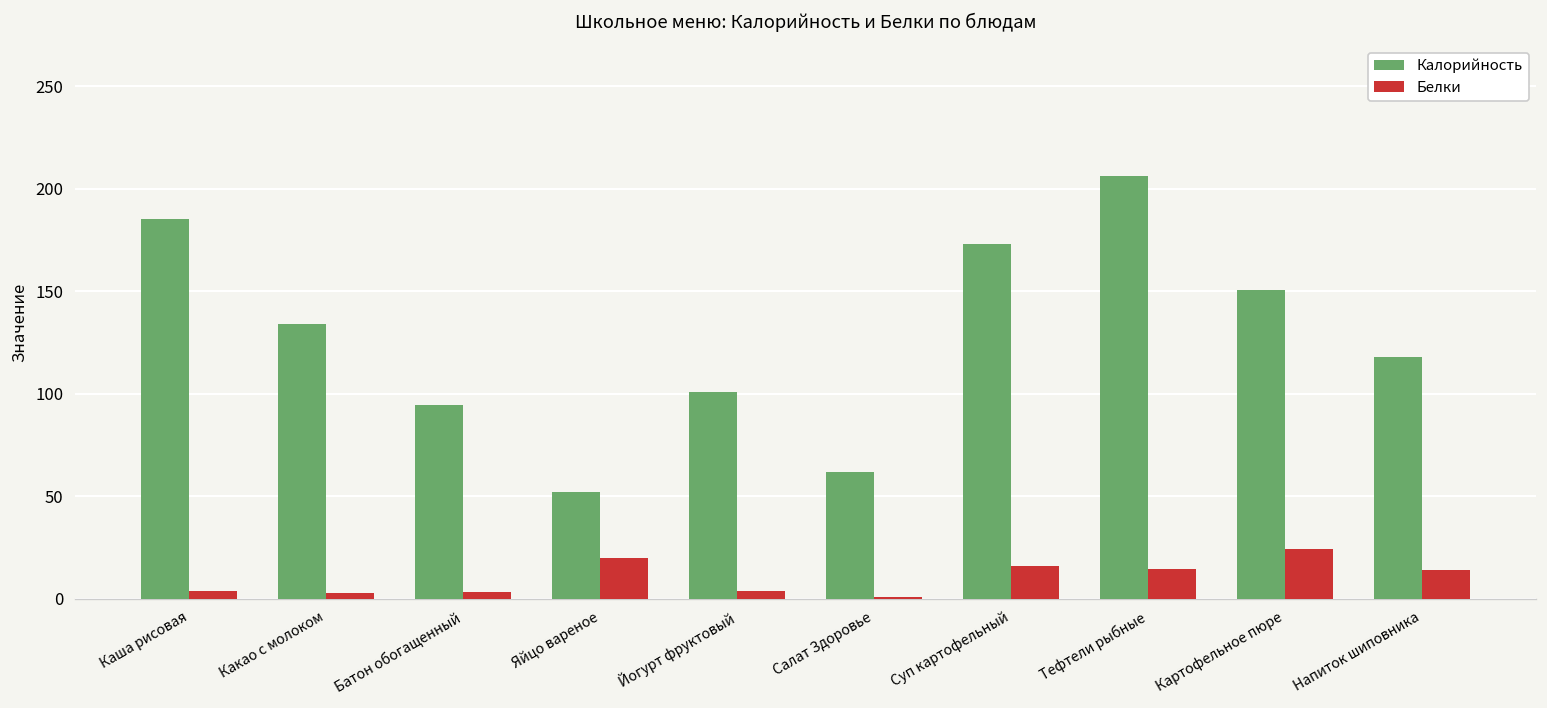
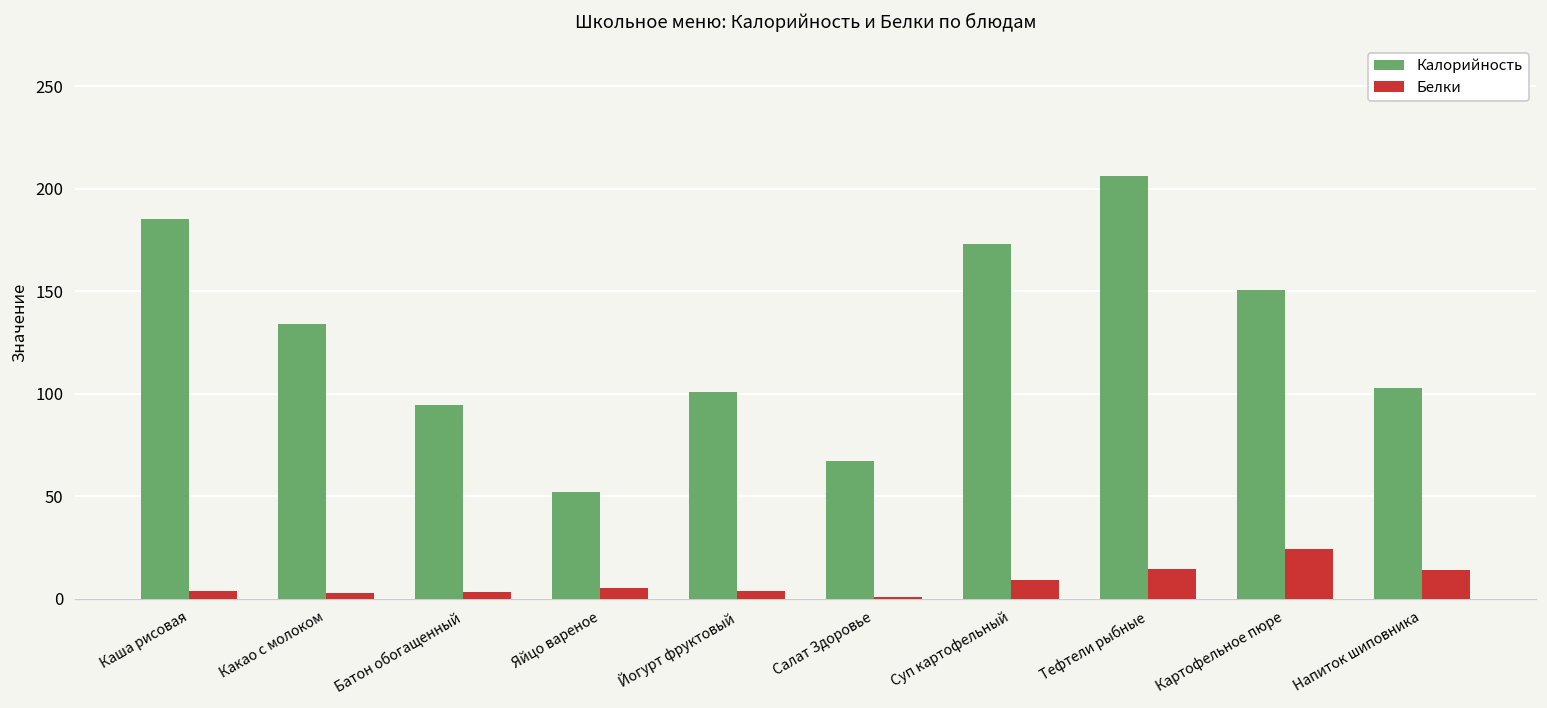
  {
    "Калорийность": {
      "Каша рисовая": 185,
      "Какао с молоком": 134,
      "Батон обогащенный": 94,
      "Яйцо вареное": 52,
      "Йогурт фруктовый": 101,
-     "Салат Здоровье": 62,
+     "Салат Здоровье": 67,
      "Суп картофельный": 173,
      "Тефтели рыбные": 206,
      "Картофельное пюре": 151,
-     "Напиток шиповника": 118
+     "Напиток шиповника": 103
    },
    "Белки": {
      "Каша рисовая": 4,
      "Какао с молоком": 3,
      "Батон обогащенный": 3,
-     "Яйцо вареное": 20,
+     "Яйцо вареное": 5,
      "Йогурт фруктовый": 4,
-     "Суп картофельный": 16,
+     "Суп картофельный": 9,
      "Тефтели рыбные": 14,
      "Картофельное пюре": 24,
      "Напиток шиповника": 14
    }
  }
